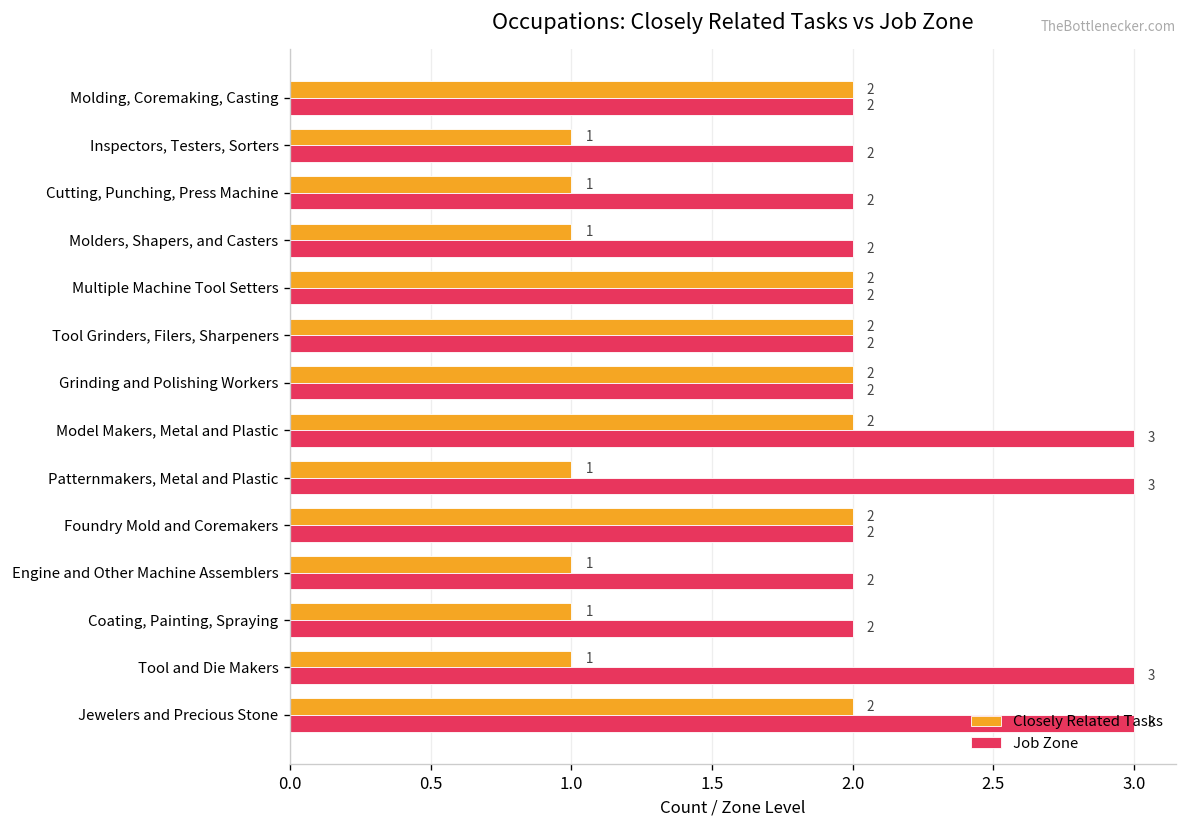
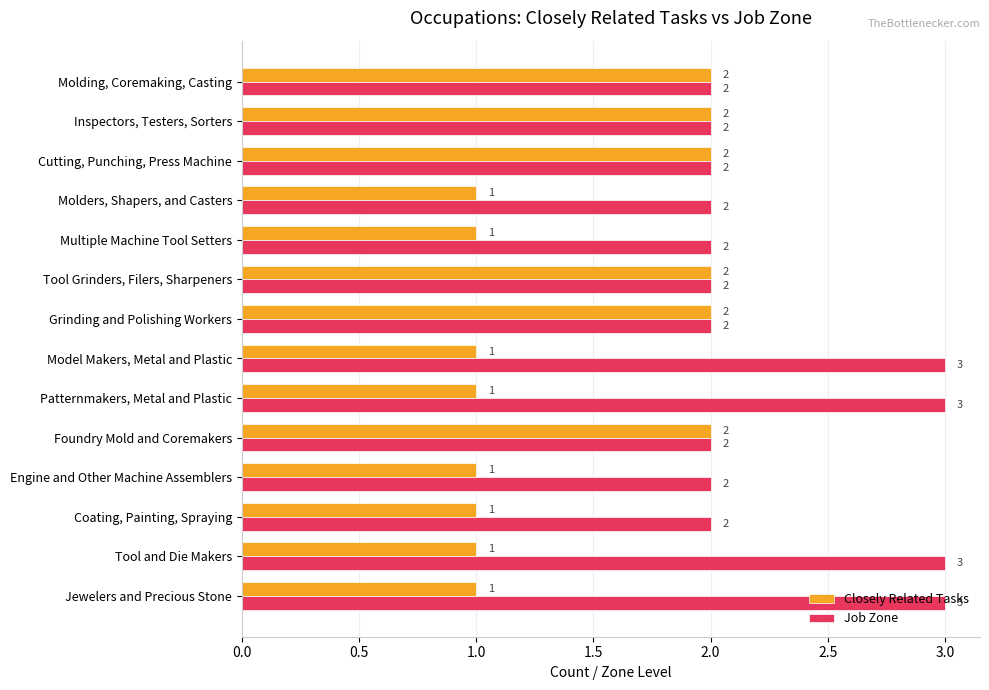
  {
    "Closely Related Tasks": {
      "Molding, Coremaking, Casting": 2,
-     "Inspectors, Testers, Sorters": 1,
-     "Cutting, Punching, Press Machine": 1,
+     "Inspectors, Testers, Sorters": 2,
+     "Cutting, Punching, Press Machine": 2,
      "Molders, Shapers, and Casters": 1,
-     "Multiple Machine Tool Setters": 2,
+     "Multiple Machine Tool Setters": 1,
      "Tool Grinders, Filers, Sharpeners": 2,
      "Grinding and Polishing Workers": 2,
-     "Model Makers, Metal and Plastic": 2,
+     "Model Makers, Metal and Plastic": 1,
      "Patternmakers, Metal and Plastic": 1,
      "Foundry Mold and Coremakers": 2,
      "Engine and Other Machine Assemblers": 1,
      "Coating, Painting, Spraying": 1,
      "Tool and Die Makers": 1,
-     "Jewelers and Precious Stone": 2
+     "Jewelers and Precious Stone": 1
    },
    "Job Zone": {
      "Molding, Coremaking, Casting": 2,
      "Inspectors, Testers, Sorters": 2,
      "Cutting, Punching, Press Machine": 2,
      "Molders, Shapers, and Casters": 2,
      "Multiple Machine Tool Setters": 2,
      "Tool Grinders, Filers, Sharpeners": 2,
      "Grinding and Polishing Workers": 2,
      "Model Makers, Metal and Plastic": 3,
      "Patternmakers, Metal and Plastic": 3,
      "Foundry Mold and Coremakers": 2,
      "Engine and Other Machine Assemblers": 2,
      "Coating, Painting, Spraying": 2,
      "Tool and Die Makers": 3,
      "Jewelers and Precious Stone": 3
    }
  }
